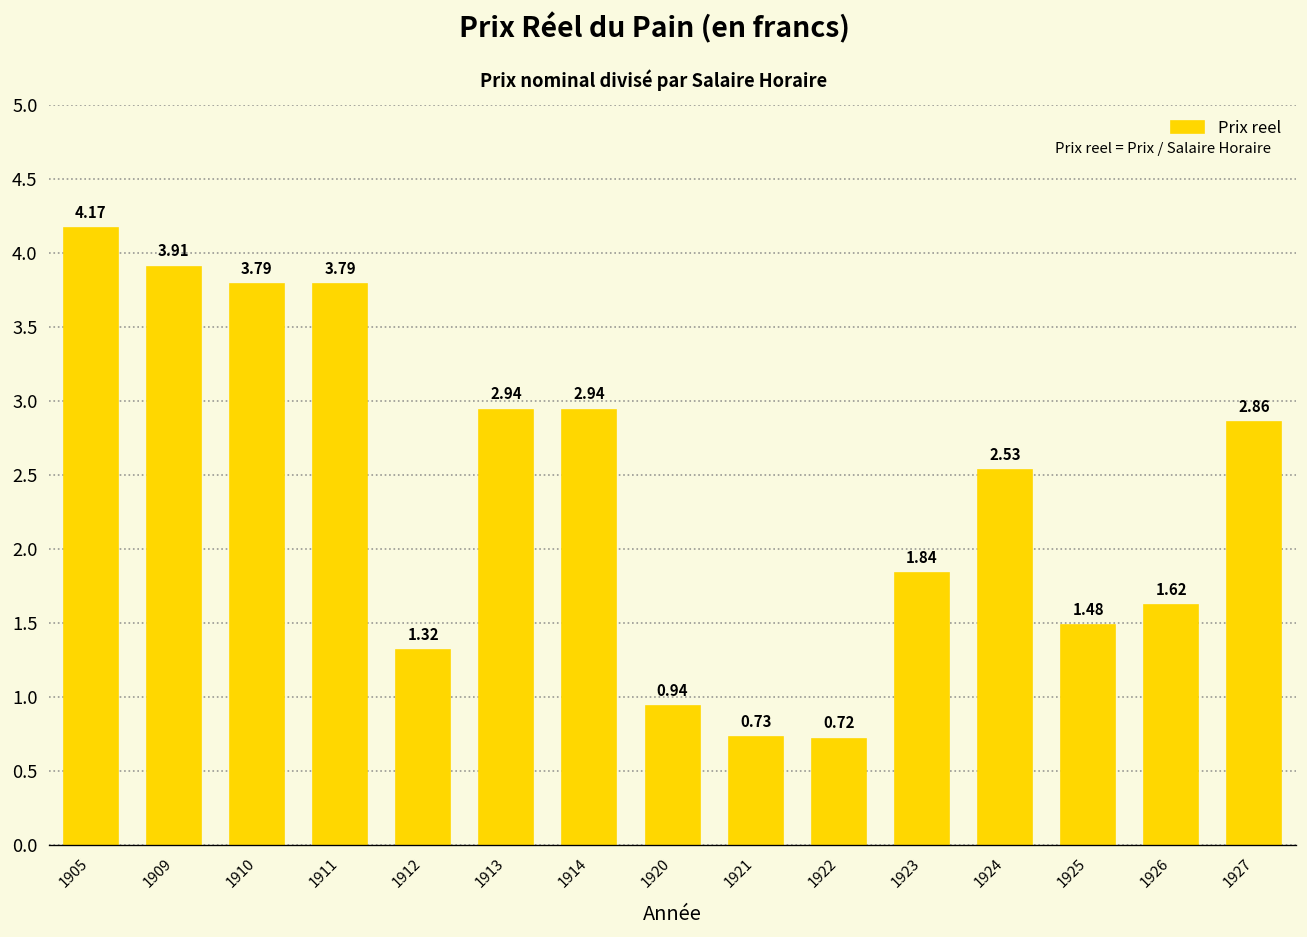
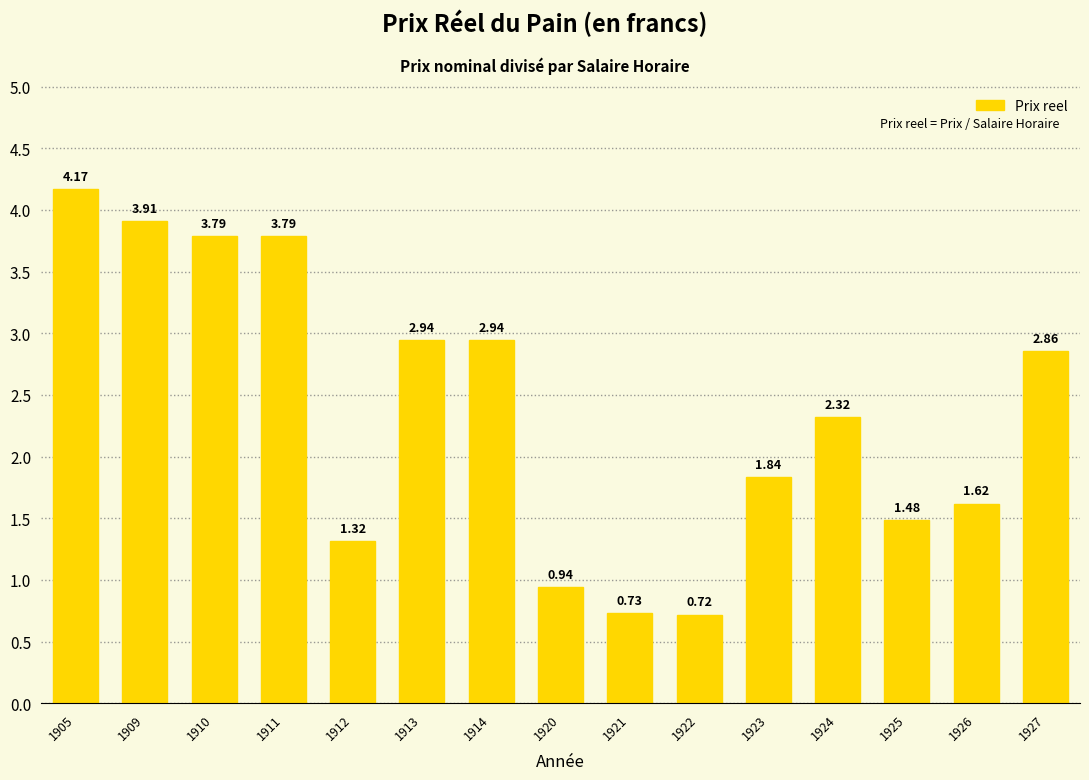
  {
    "1905": 4.17,
    "1909": 3.91,
    "1910": 3.79,
    "1911": 3.79,
    "1912": 1.32,
    "1913": 2.94,
    "1914": 2.94,
    "1920": 0.94,
    "1921": 0.73,
    "1922": 0.72,
    "1923": 1.84,
-   "1924": 2.53,
+   "1924": 2.32,
    "1925": 1.48,
    "1926": 1.62,
    "1927": 2.86
  }
